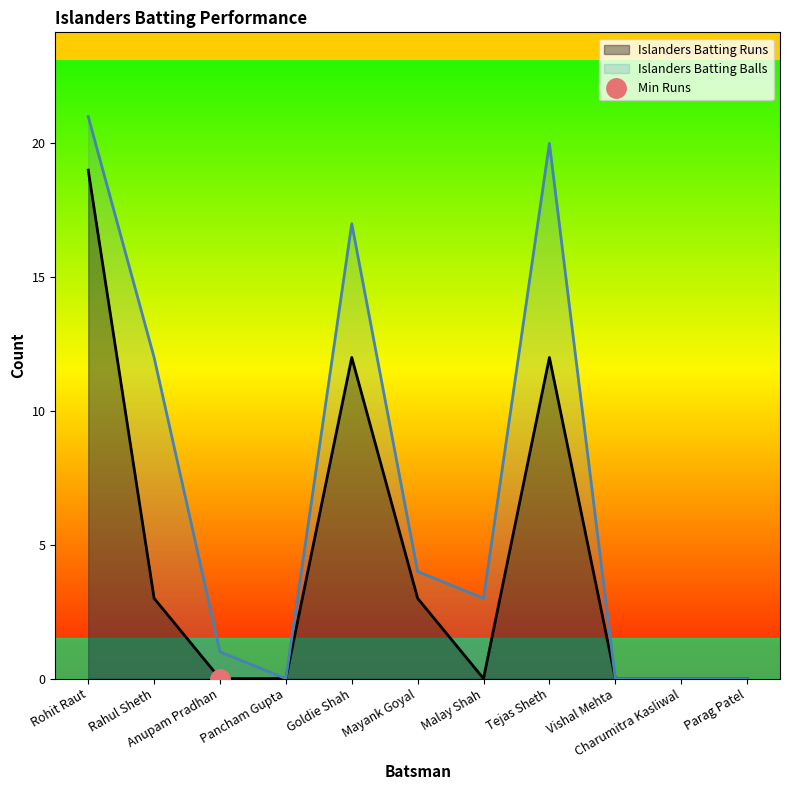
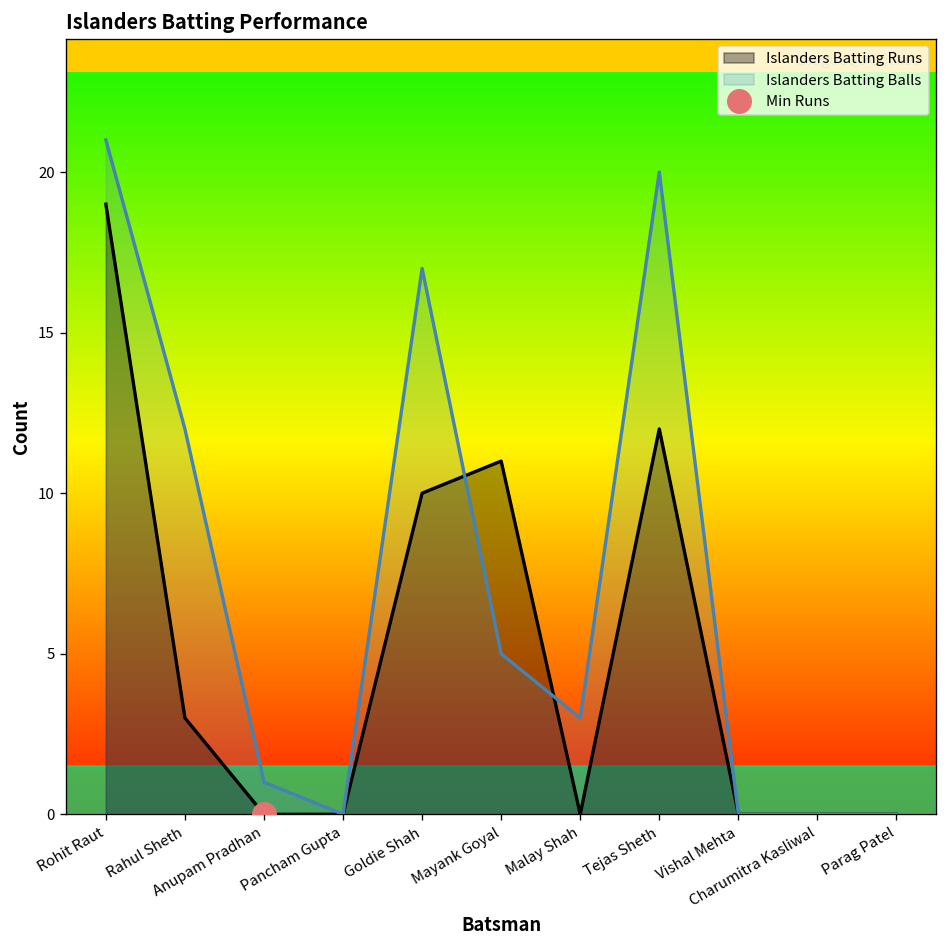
  {
    "Islanders Batting Runs": {
      "Rohit Raut": 19,
      "Rahul Sheth": 3,
-     "Goldie Shah": 12,
-     "Mayank Goyal": 3,
+     "Goldie Shah": 10,
+     "Mayank Goyal": 11,
      "Tejas Sheth": 12
    },
    "Islanders Batting Balls": {
      "Rohit Raut": 21,
      "Rahul Sheth": 12,
      "Goldie Shah": 17,
-     "Mayank Goyal": 4,
+     "Mayank Goyal": 5,
      "Malay Shah": 3,
      "Tejas Sheth": 20
    }
  }
